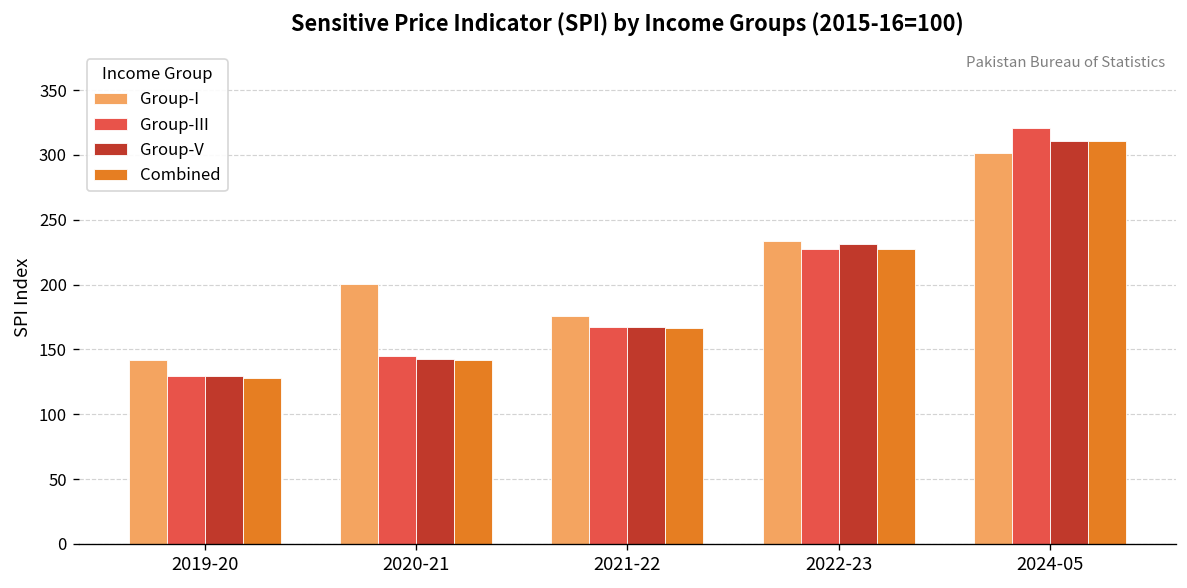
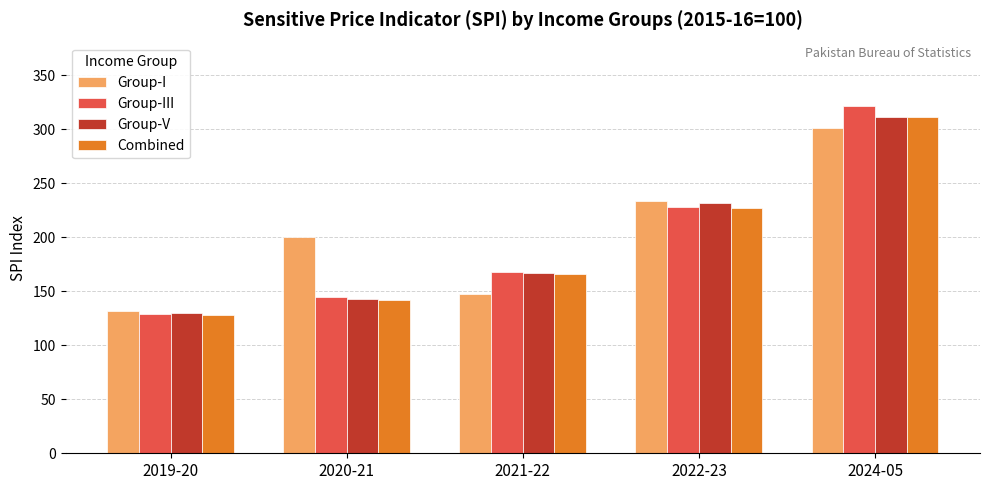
  {
    "Group-I": {
-     "2019-20": 142,
+     "2019-20": 132,
      "2020-21": 200,
-     "2021-22": 176,
+     "2021-22": 147,
      "2022-23": 234,
      "2024-05": 301
    }
  }
